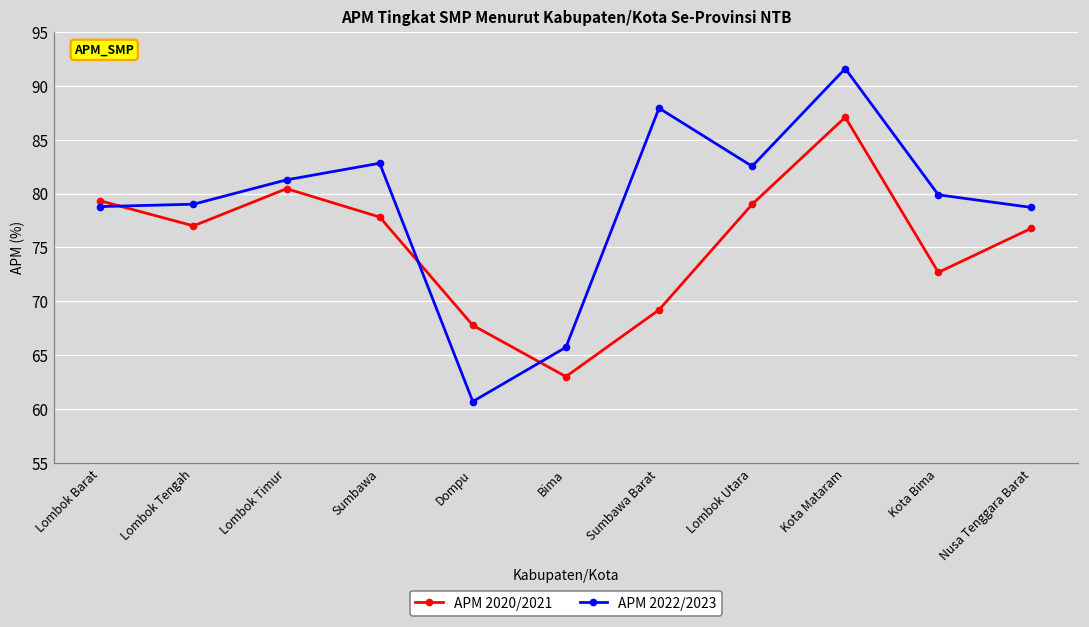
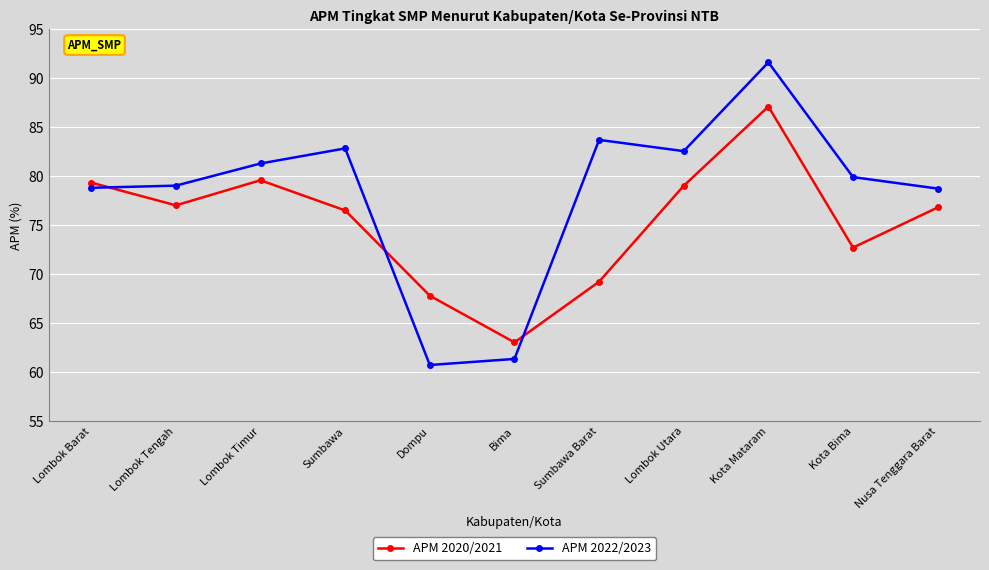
  {
    "APM 2020/2021": {
      "Lombok Barat": 79,
      "Lombok Tengah": 77,
-     "Lombok Timur": 80.5,
-     "Sumbawa": 78,
+     "Lombok Timur": 79.6,
+     "Sumbawa": 76,
      "Dompu": 68,
      "Bima": 63,
      "Sumbawa Barat": 69,
      "Lombok Utara": 79,
      "Kota Mataram": 87,
      "Kota Bima": 73,
      "Nusa Tenggara Barat": 77
    },
    "APM 2022/2023": {
      "Lombok Barat": 79,
      "Lombok Tengah": 79,
      "Lombok Timur": 81,
      "Sumbawa": 83,
      "Dompu": 61,
-     "Bima": 66,
-     "Sumbawa Barat": 88,
+     "Bima": 61,
+     "Sumbawa Barat": 84,
      "Lombok Utara": 83,
      "Kota Mataram": 92,
      "Kota Bima": 80,
      "Nusa Tenggara Barat": 79
    }
  }
